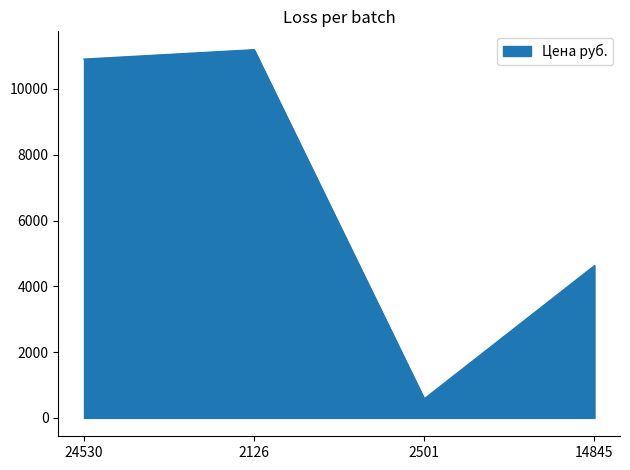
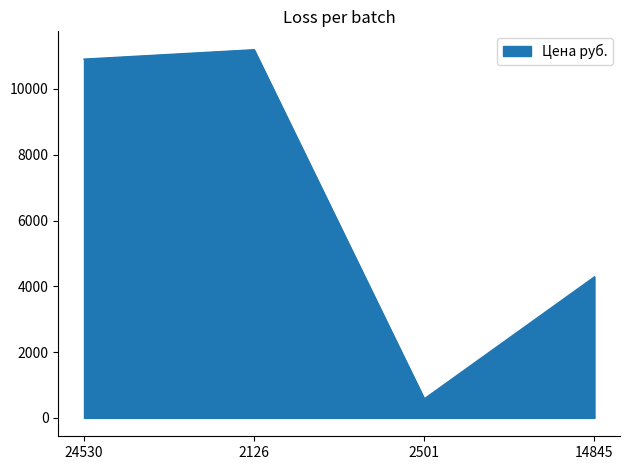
  {
    "24530": 10900,
    "2126": 11200,
    "2501": 600,
-   "14845": 4600
+   "14845": 4300
  }
